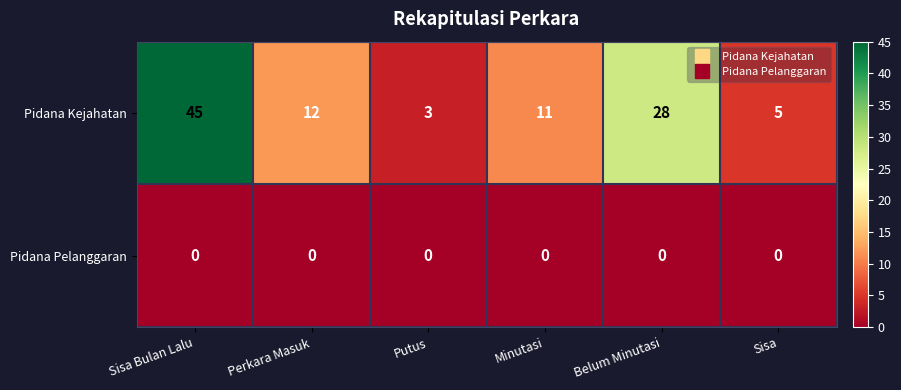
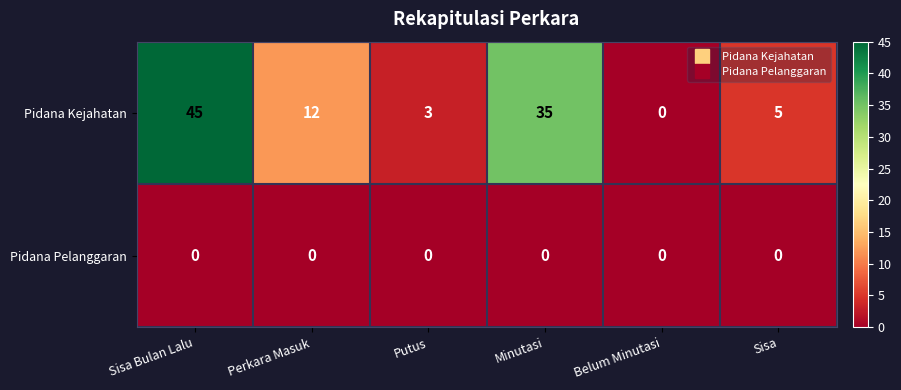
  {
    "Pidana Kejahatan": {
      "Sisa Bulan Lalu": 45,
      "Perkara Masuk": 12,
      "Putus": 3,
-     "Minutasi": 11,
-     "Belum Minutasi": 28,
+     "Minutasi": 35,
+     "Belum Minutasi": 0,
      "Sisa": 5
    },
    "Pidana Pelanggaran": {
      "Sisa Bulan Lalu": 0,
      "Perkara Masuk": 0,
      "Putus": 0,
      "Minutasi": 0,
      "Belum Minutasi": 0,
      "Sisa": 0
    }
  }
